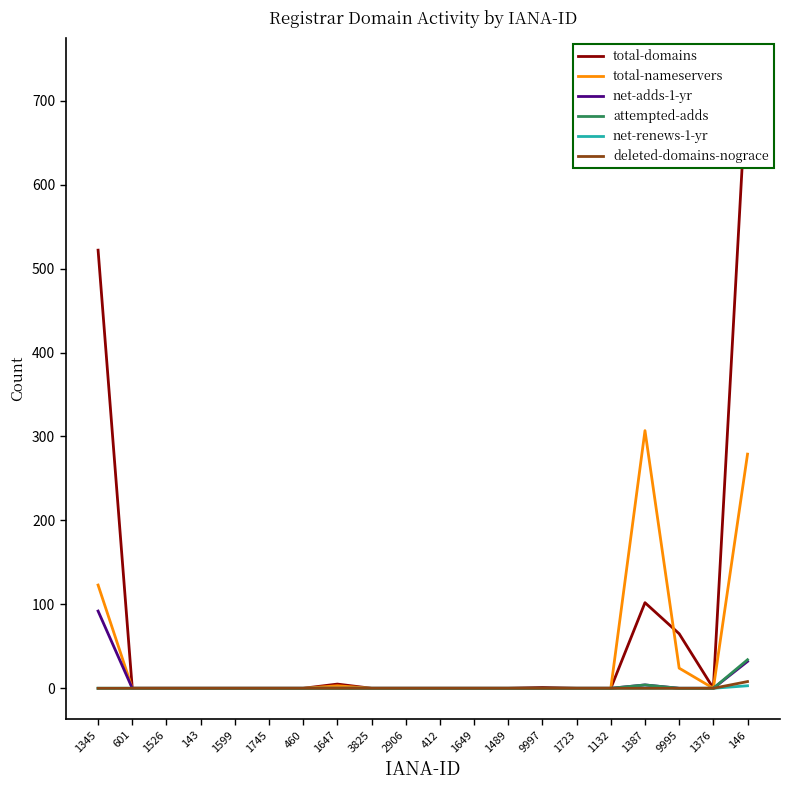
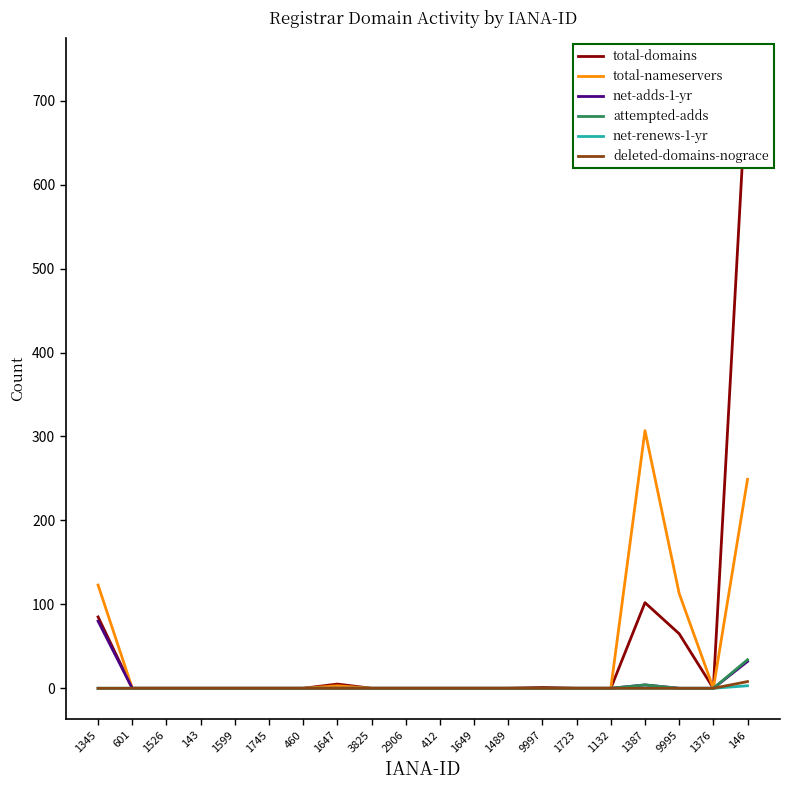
  {
    "total-domains": {
-     "1345": 520,
+     "1345": 90,
      "1387": 100,
      "9995": 70
    },
    "total-nameservers": {
      "1345": 120,
      "1387": 310,
-     "9995": 20,
-     "146": 280
+     "9995": 110,
+     "146": 250
    },
    "net-adds-1-yr": {
-     "1345": 90
+     "1345": 80
    },
    "net-renews-1-yr": {
      "146": 0
    },
    "deleted-domains-nograce": {
      "146": 10
    }
  }
